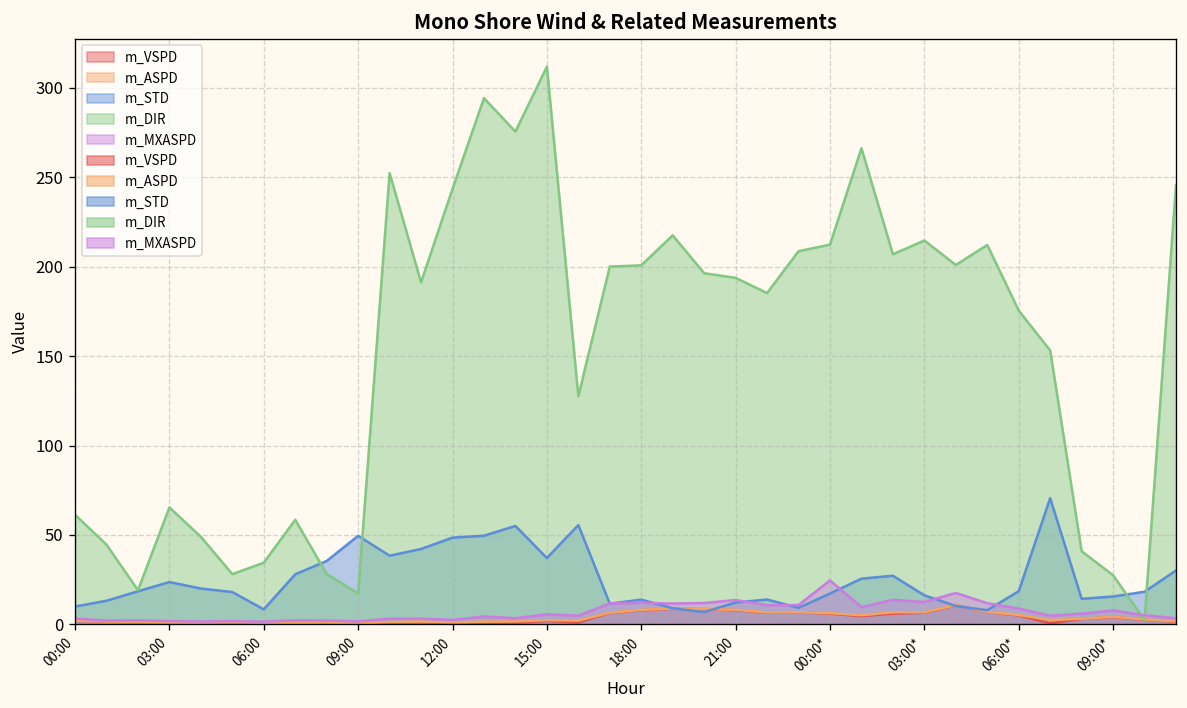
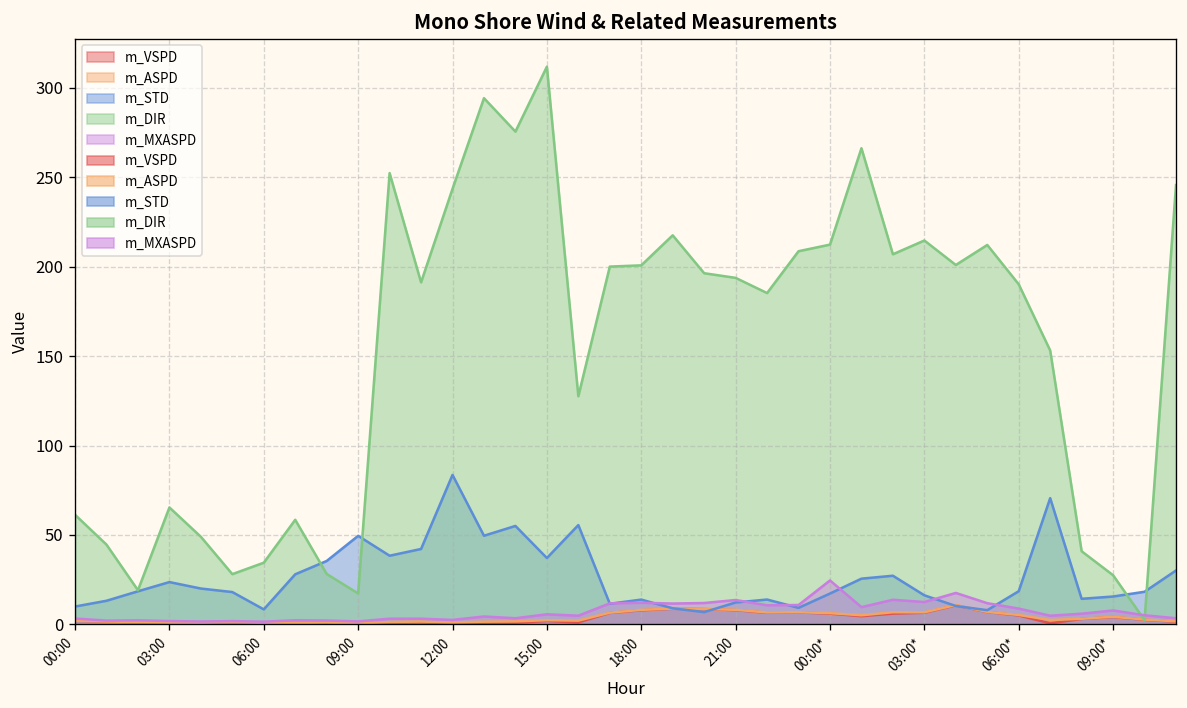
  {
    "m_STD": {
      "00:00": 10,
      "03:00": 24,
      "06:00": 8,
      "09:00": 50,
-     "12:00": 49,
+     "12:00": 84,
      "15:00": 37,
      "18:00": 14,
      "00:00*": 17,
      "03:00*": 16,
      "06:00*": 19,
      "09:00*": 16
    },
    "m_DIR": {
      "00:00": 61,
      "03:00": 65,
      "06:00": 35,
      "09:00": 17,
      "12:00": 244,
      "15:00": 312,
      "18:00": 201,
      "21:00": 194,
      "00:00*": 212,
      "03:00*": 215,
-     "06:00*": 176,
+     "06:00*": 190,
      "09:00*": 28
    },
    "m_MXASPD": {
      "15:00": 6,
      "18:00": 12,
      "00:00*": 25,
      "03:00*": 13,
      "06:00*": 9,
      "09:00*": 8
    }
  }
